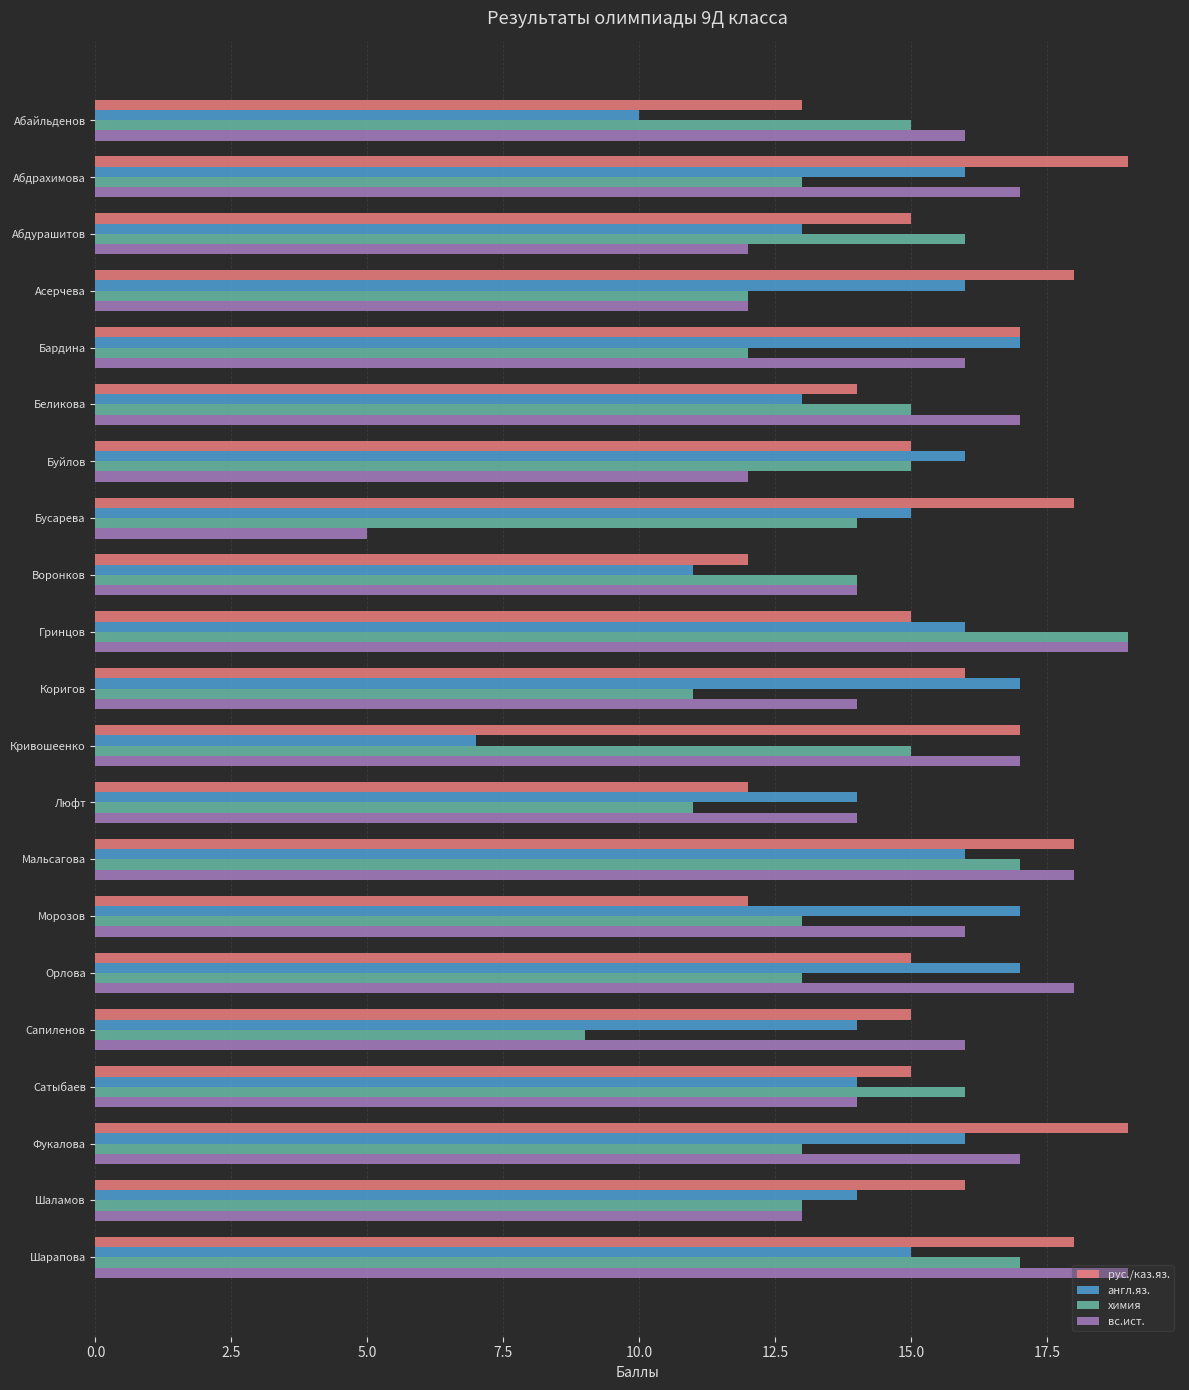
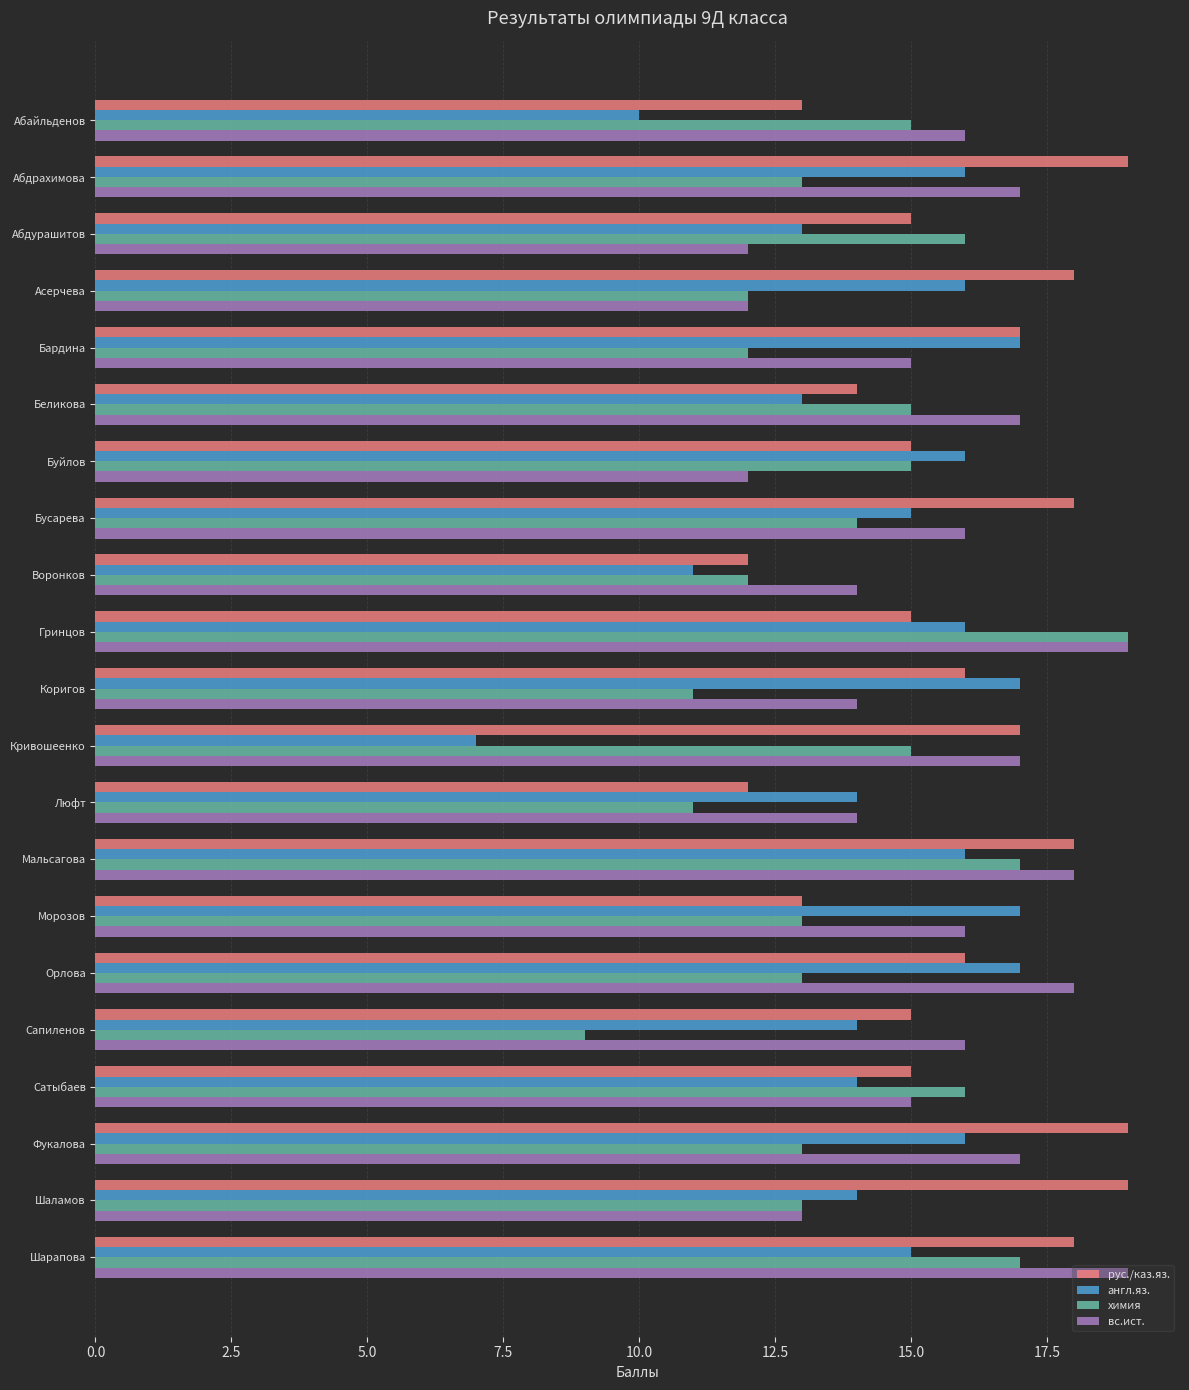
  {
    "рус./каз.яз.": {
      "Абайльденов": 13,
      "Абдрахимова": 19,
      "Абдурашитов": 15,
      "Асерчева": 18,
      "Бардина": 17,
      "Беликова": 14,
      "Буйлов": 15,
      "Бусарева": 18,
      "Воронков": 12,
      "Гринцов": 15,
      "Коригов": 16,
      "Кривошеенко": 17,
      "Люфт": 12,
      "Мальсагова": 18,
-     "Морозов": 12,
-     "Орлова": 15,
+     "Морозов": 13,
+     "Орлова": 16,
      "Сапиленов": 15,
      "Сатыбаев": 15,
      "Фукалова": 19,
-     "Шаламов": 16,
+     "Шаламов": 19,
      "Шарапова": 18
    },
    "англ.яз.": {
      "Абайльденов": 10,
      "Абдрахимова": 16,
      "Абдурашитов": 13,
      "Асерчева": 16,
      "Бардина": 17,
      "Беликова": 13,
      "Буйлов": 16,
      "Бусарева": 15,
      "Воронков": 11,
      "Гринцов": 16,
      "Коригов": 17,
      "Кривошеенко": 7,
      "Люфт": 14,
      "Мальсагова": 16,
      "Морозов": 17,
      "Орлова": 17,
      "Сапиленов": 14,
      "Сатыбаев": 14,
      "Фукалова": 16,
      "Шаламов": 14,
      "Шарапова": 15
    },
    "химия": {
      "Абайльденов": 15,
      "Абдрахимова": 13,
      "Абдурашитов": 16,
      "Асерчева": 12,
      "Бардина": 12,
      "Беликова": 15,
      "Буйлов": 15,
      "Бусарева": 14,
-     "Воронков": 14,
+     "Воронков": 12,
      "Гринцов": 19,
      "Коригов": 11,
      "Кривошеенко": 15,
      "Люфт": 11,
      "Мальсагова": 17,
      "Морозов": 13,
      "Орлова": 13,
      "Сапиленов": 9,
      "Сатыбаев": 16,
      "Фукалова": 13,
      "Шаламов": 13,
      "Шарапова": 17
    },
    "вс.ист.": {
      "Абайльденов": 16,
      "Абдрахимова": 17,
      "Абдурашитов": 12,
      "Асерчева": 12,
-     "Бардина": 16,
+     "Бардина": 15,
      "Беликова": 17,
      "Буйлов": 12,
-     "Бусарева": 5,
+     "Бусарева": 16,
      "Воронков": 14,
      "Гринцов": 19,
      "Коригов": 14,
      "Кривошеенко": 17,
      "Люфт": 14,
      "Мальсагова": 18,
      "Морозов": 16,
      "Орлова": 18,
      "Сапиленов": 16,
-     "Сатыбаев": 14,
+     "Сатыбаев": 15,
      "Фукалова": 17,
      "Шаламов": 13
    }
  }
